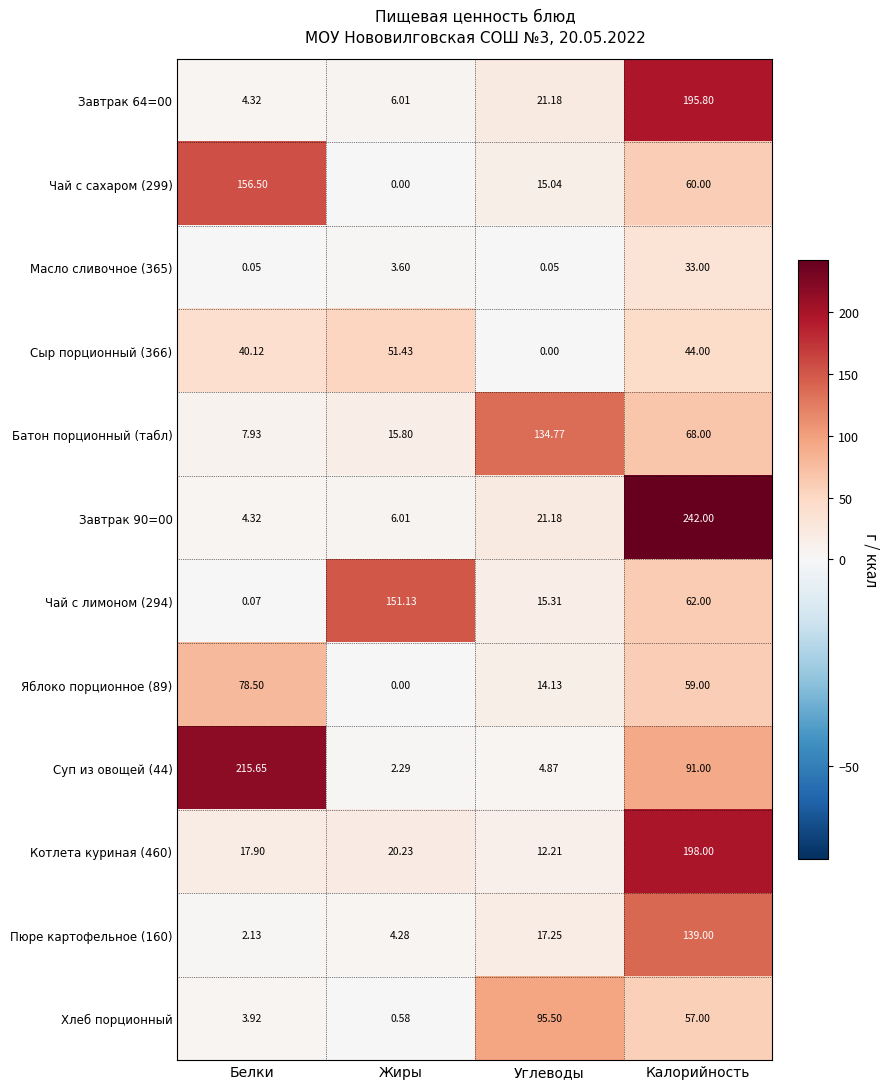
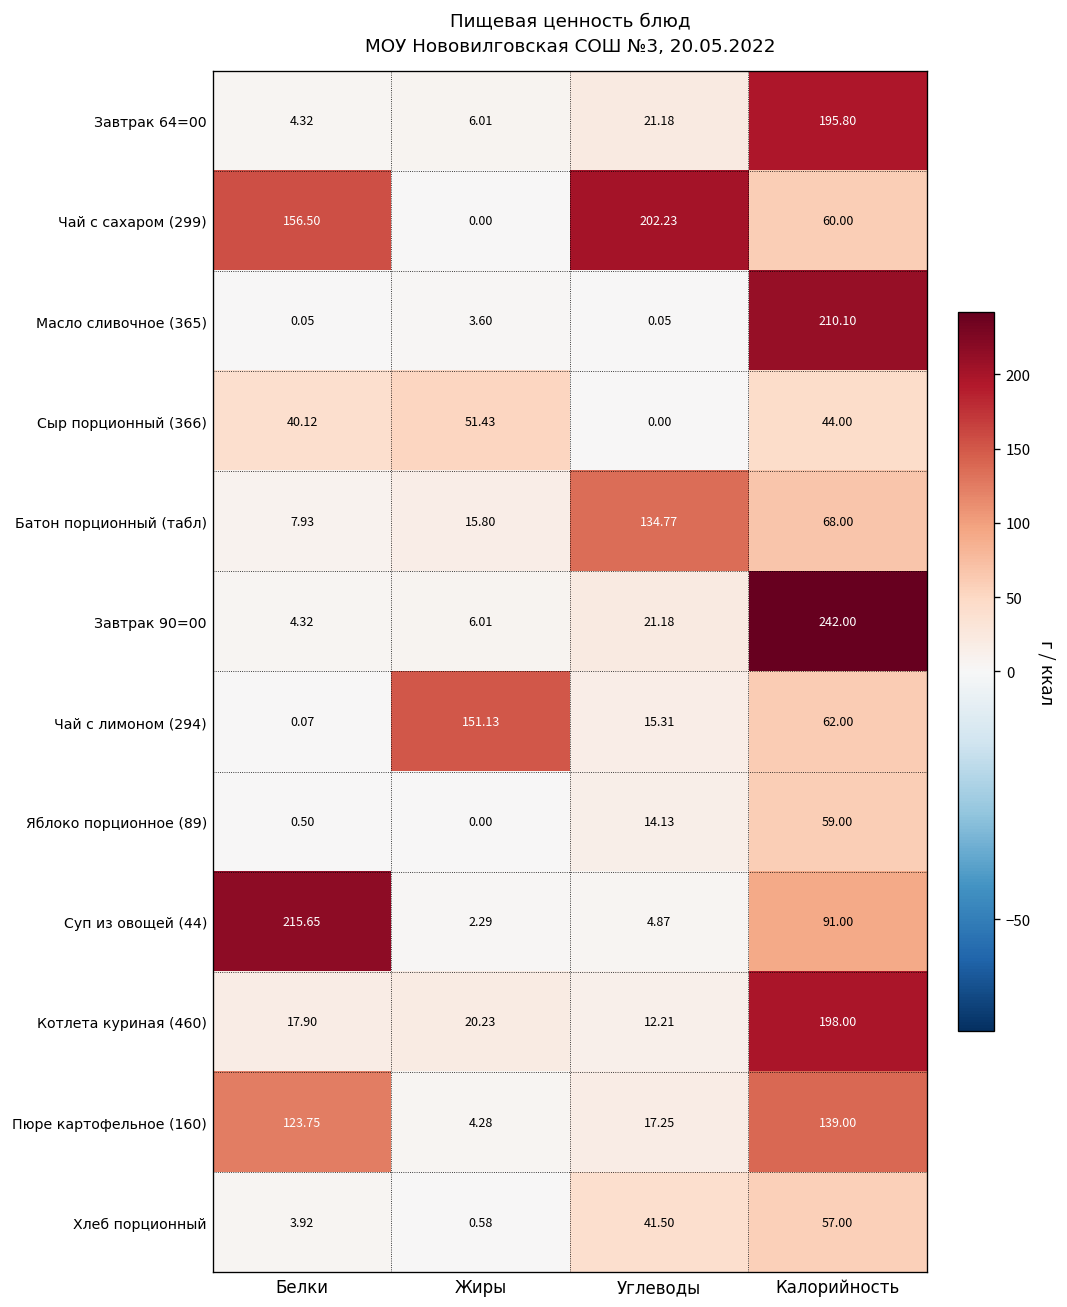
  {
    "Завтрак 64=00": {
      "Белки": 4.32,
      "Жиры": 6.01,
      "Углеводы": 21.18,
      "Калорийность": 195.80
    },
    "Чай с сахаром (299)": {
      "Белки": 156.50,
      "Жиры": 0.00,
-     "Углеводы": 15.04,
+     "Углеводы": 202.23,
      "Калорийность": 60.00
    },
    "Масло сливочное (365)": {
      "Белки": 0.05,
      "Жиры": 3.60,
      "Углеводы": 0.05,
-     "Калорийность": 33.00
+     "Калорийность": 210.10
    },
    "Сыр порционный (366)": {
      "Белки": 40.12,
      "Жиры": 51.43,
      "Углеводы": 0.00,
      "Калорийность": 44.00
    },
    "Батон порционный (табл)": {
      "Белки": 7.93,
      "Жиры": 15.80,
      "Углеводы": 134.77,
      "Калорийность": 68.00
    },
    "Завтрак 90=00": {
      "Белки": 4.32,
      "Жиры": 6.01,
      "Углеводы": 21.18,
      "Калорийность": 242.00
    },
    "Чай с лимоном (294)": {
      "Белки": 0.07,
      "Жиры": 151.13,
      "Углеводы": 15.31,
      "Калорийность": 62.00
    },
    "Яблоко порционное (89)": {
-     "Белки": 78.50,
+     "Белки": 0.50,
      "Жиры": 0.00,
      "Углеводы": 14.13,
      "Калорийность": 59.00
    },
    "Суп из овощей (44)": {
      "Белки": 215.65,
      "Жиры": 2.29,
      "Углеводы": 4.87,
      "Калорийность": 91.00
    },
    "Котлета куриная (460)": {
      "Белки": 17.90,
      "Жиры": 20.23,
      "Углеводы": 12.21,
      "Калорийность": 198.00
    },
    "Пюре картофельное (160)": {
-     "Белки": 2.13,
+     "Белки": 123.75,
      "Жиры": 4.28,
      "Углеводы": 17.25,
      "Калорийность": 139.00
    },
    "Хлеб порционный": {
      "Белки": 3.92,
      "Жиры": 0.58,
-     "Углеводы": 95.50,
+     "Углеводы": 41.50,
      "Калорийность": 57.00
    }
  }
